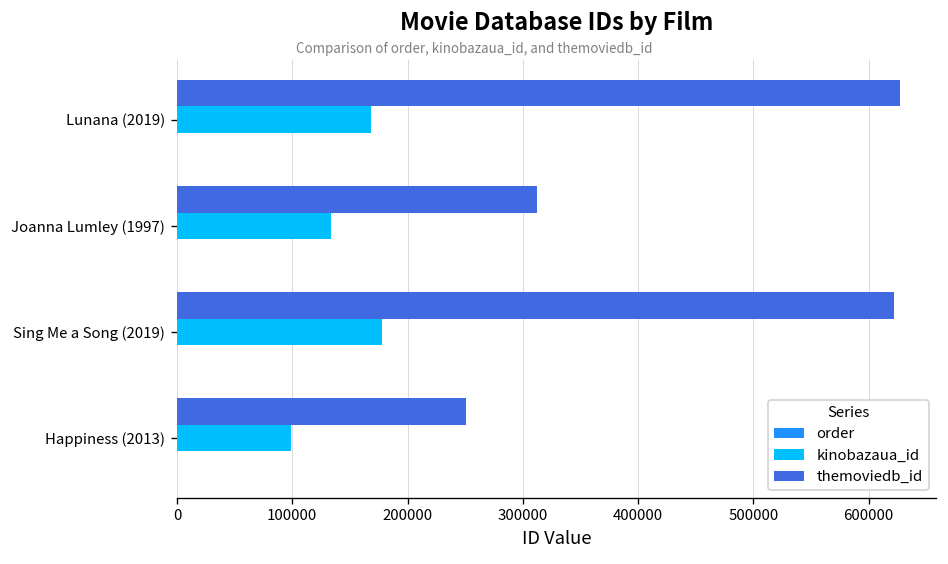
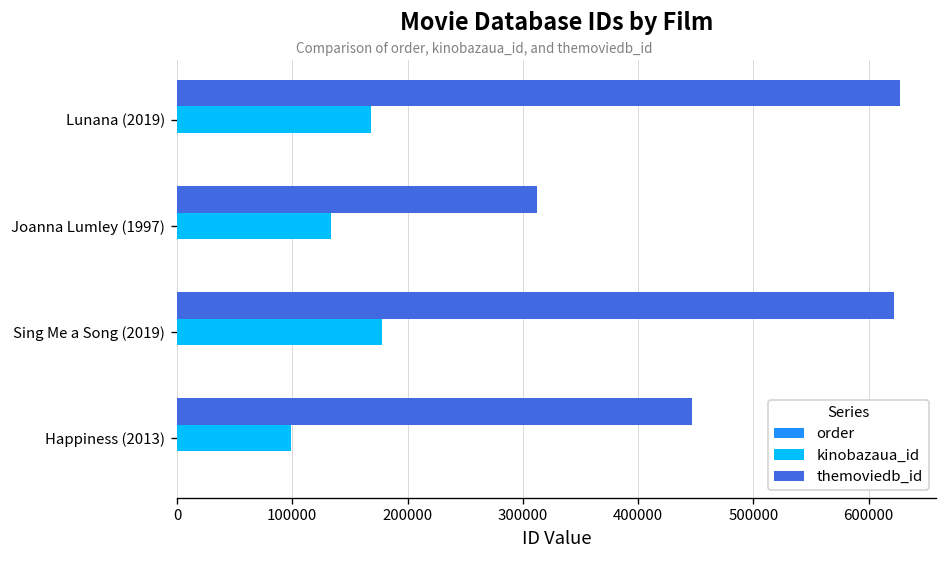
  {
    "themoviedb_id": {
      "Lunana (2019)": 630000,
      "Joanna Lumley (1997)": 310000,
      "Sing Me a Song (2019)": 620000,
-     "Happiness (2013)": 250000
+     "Happiness (2013)": 450000
    }
  }
